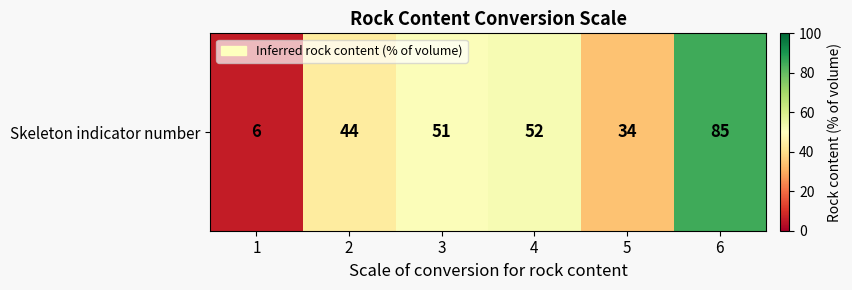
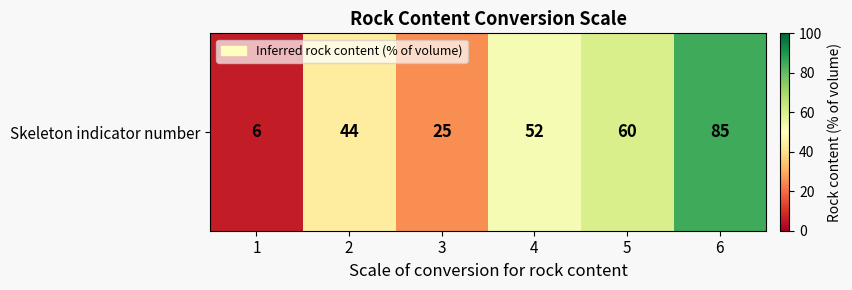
  {
    "Skeleton indicator number": {
      "1": 6,
      "2": 44,
-     "3": 51,
+     "3": 25,
      "4": 52,
-     "5": 34,
+     "5": 60,
      "6": 85
    }
  }
